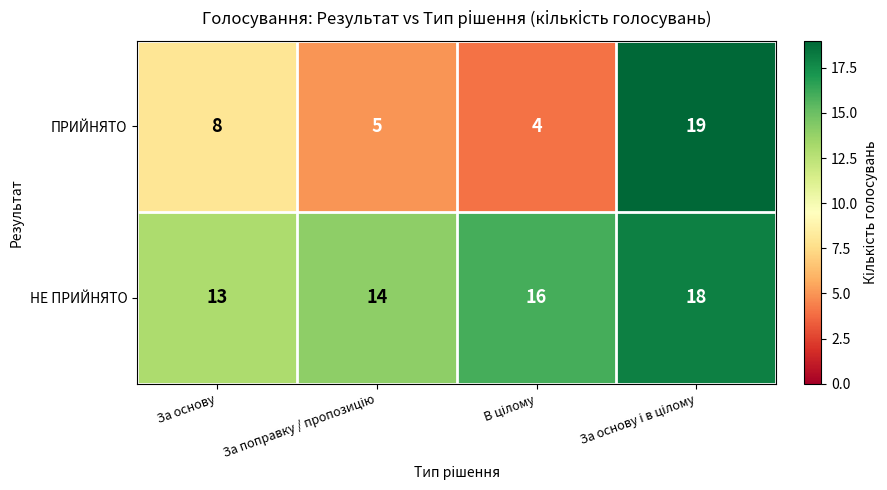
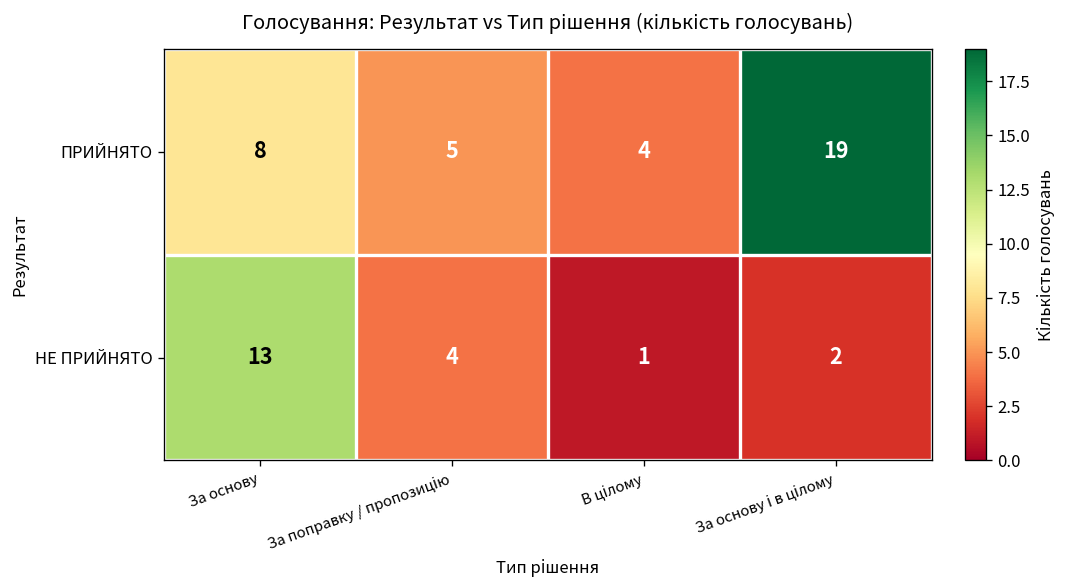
  {
    "ПРИЙНЯТО": {
      "За основу": 8,
      "За поправку / пропозицію": 5,
      "В цілому": 4,
      "За основу і в цілому": 19
    },
    "НЕ ПРИЙНЯТО": {
      "За основу": 13,
-     "За поправку / пропозицію": 14,
-     "В цілому": 16,
-     "За основу і в цілому": 18
+     "За поправку / пропозицію": 4,
+     "В цілому": 1,
+     "За основу і в цілому": 2
    }
  }
